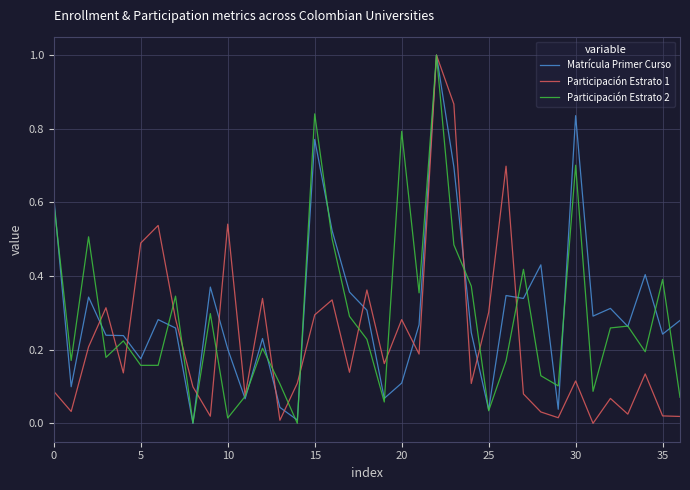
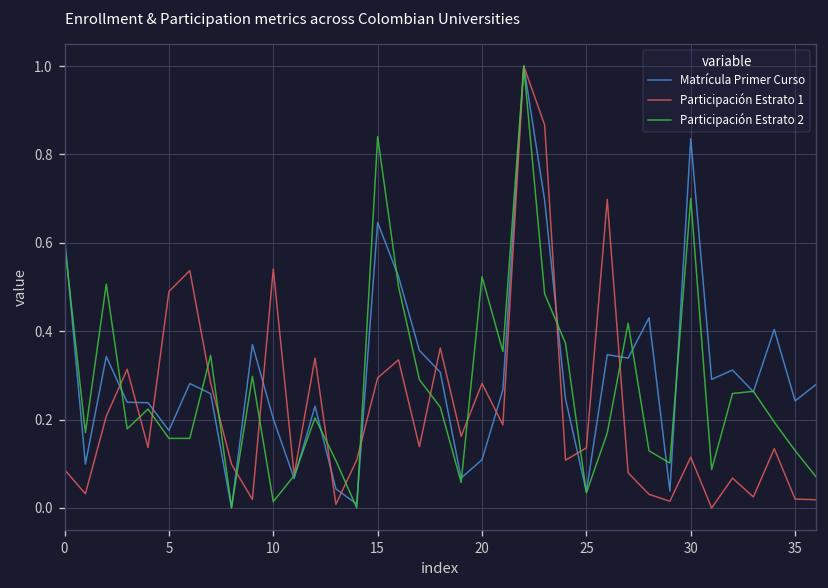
  {
    "Matrícula Primer Curso": {
      "0": 0.62,
      "5": 0.18,
      "10": 0.20,
-     "15": 0.77,
+     "15": 0.65,
      "20": 0.11,
      "30": 0.84,
      "35": 0.24
    },
    "Participación Estrato 1": {
      "0": 0.09,
      "5": 0.49,
      "10": 0.54,
      "15": 0.29,
      "20": 0.28,
-     "25": 0.30,
+     "25": 0.14,
      "30": 0.12,
      "35": 0.02
    },
    "Participación Estrato 2": {
      "0": 0.60,
      "5": 0.16,
      "10": 0.01,
      "15": 0.84,
-     "20": 0.79,
+     "20": 0.52,
      "30": 0.70,
-     "35": 0.39
+     "35": 0.13
    }
  }
